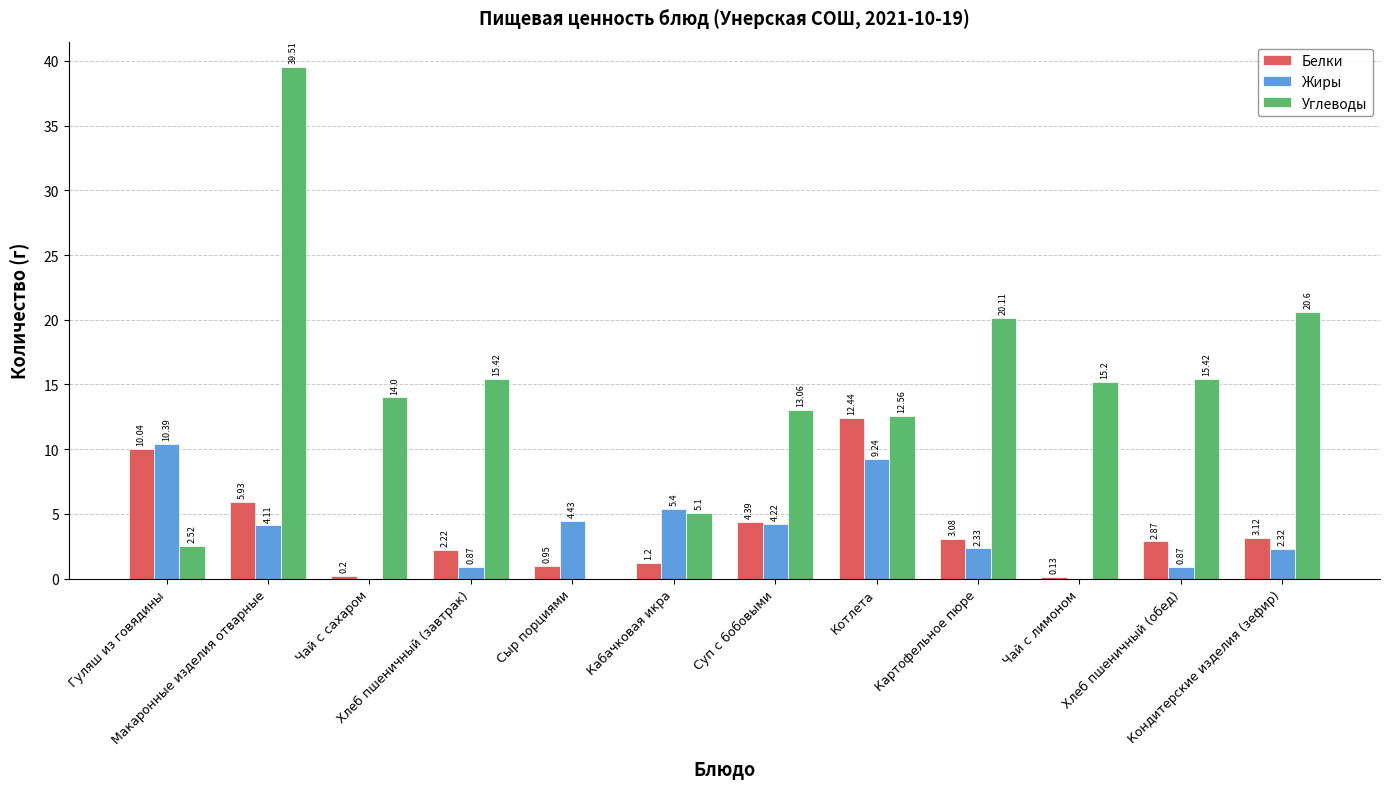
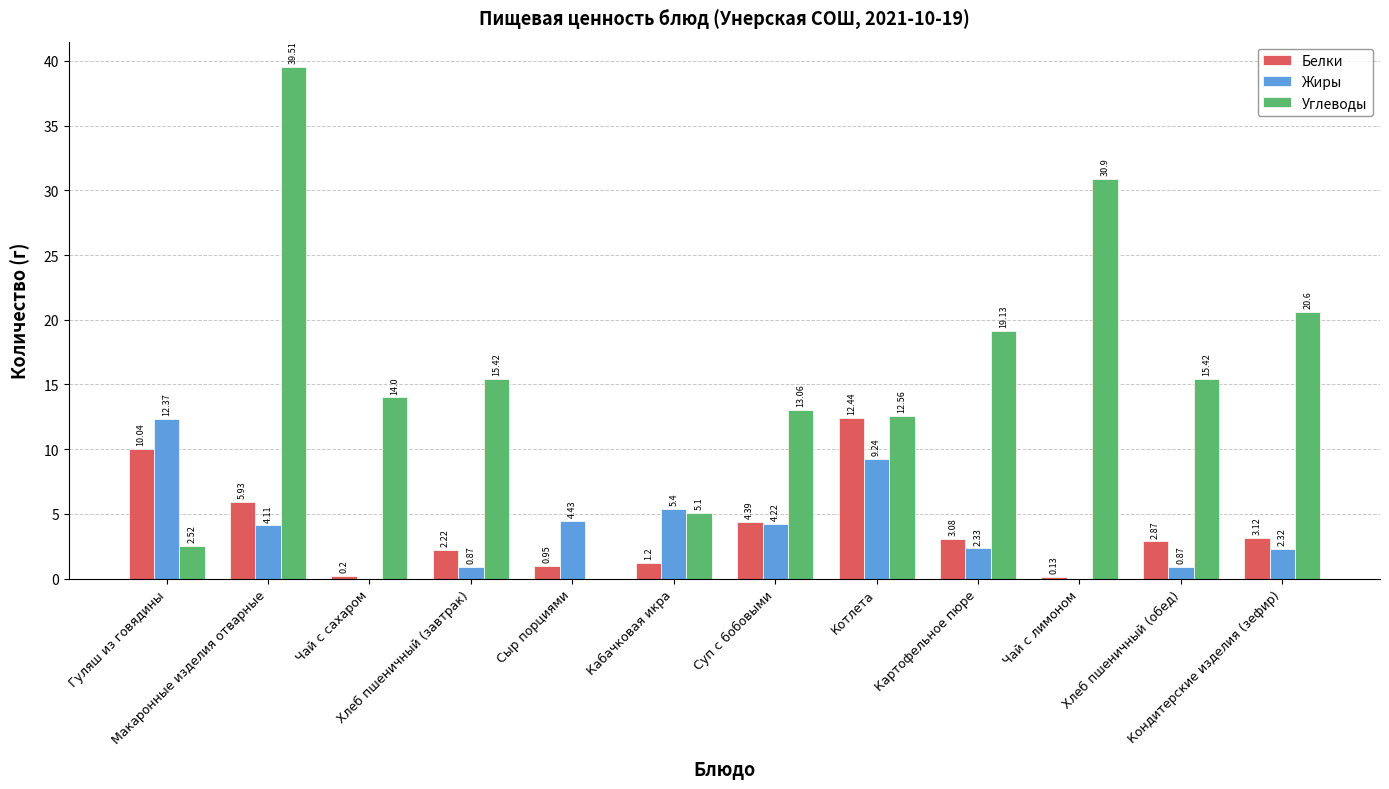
  {
    "Белки": {
      "Гуляш из говядины": 10.04,
      "Макаронные изделия отварные": 5.93,
      "Чай с сахаром": 0.2,
      "Хлеб пшеничный (завтрак)": 2.22,
      "Сыр порциями": 0.95,
      "Кабачковая икра": 1.2,
      "Суп с бобовыми": 4.39,
      "Котлета": 12.44,
      "Картофельное пюре": 3.08,
      "Чай с лимоном": 0.13,
      "Хлеб пшеничный (обед)": 2.87,
      "Кондитерские изделия (зефир)": 3.12
    },
    "Жиры": {
-     "Гуляш из говядины": 10.39,
+     "Гуляш из говядины": 12.37,
      "Макаронные изделия отварные": 4.11,
      "Хлеб пшеничный (завтрак)": 0.87,
      "Сыр порциями": 4.43,
      "Кабачковая икра": 5.4,
      "Суп с бобовыми": 4.22,
      "Котлета": 9.24,
      "Картофельное пюре": 2.33,
      "Хлеб пшеничный (обед)": 0.87,
      "Кондитерские изделия (зефир)": 2.32
    },
    "Углеводы": {
      "Гуляш из говядины": 2.52,
      "Макаронные изделия отварные": 39.51,
      "Чай с сахаром": 14.0,
      "Хлеб пшеничный (завтрак)": 15.42,
      "Кабачковая икра": 5.1,
      "Суп с бобовыми": 13.06,
      "Котлета": 12.56,
-     "Картофельное пюре": 20.11,
-     "Чай с лимоном": 15.2,
+     "Картофельное пюре": 19.13,
+     "Чай с лимоном": 30.9,
      "Хлеб пшеничный (обед)": 15.42,
      "Кондитерские изделия (зефир)": 20.6
    }
  }
